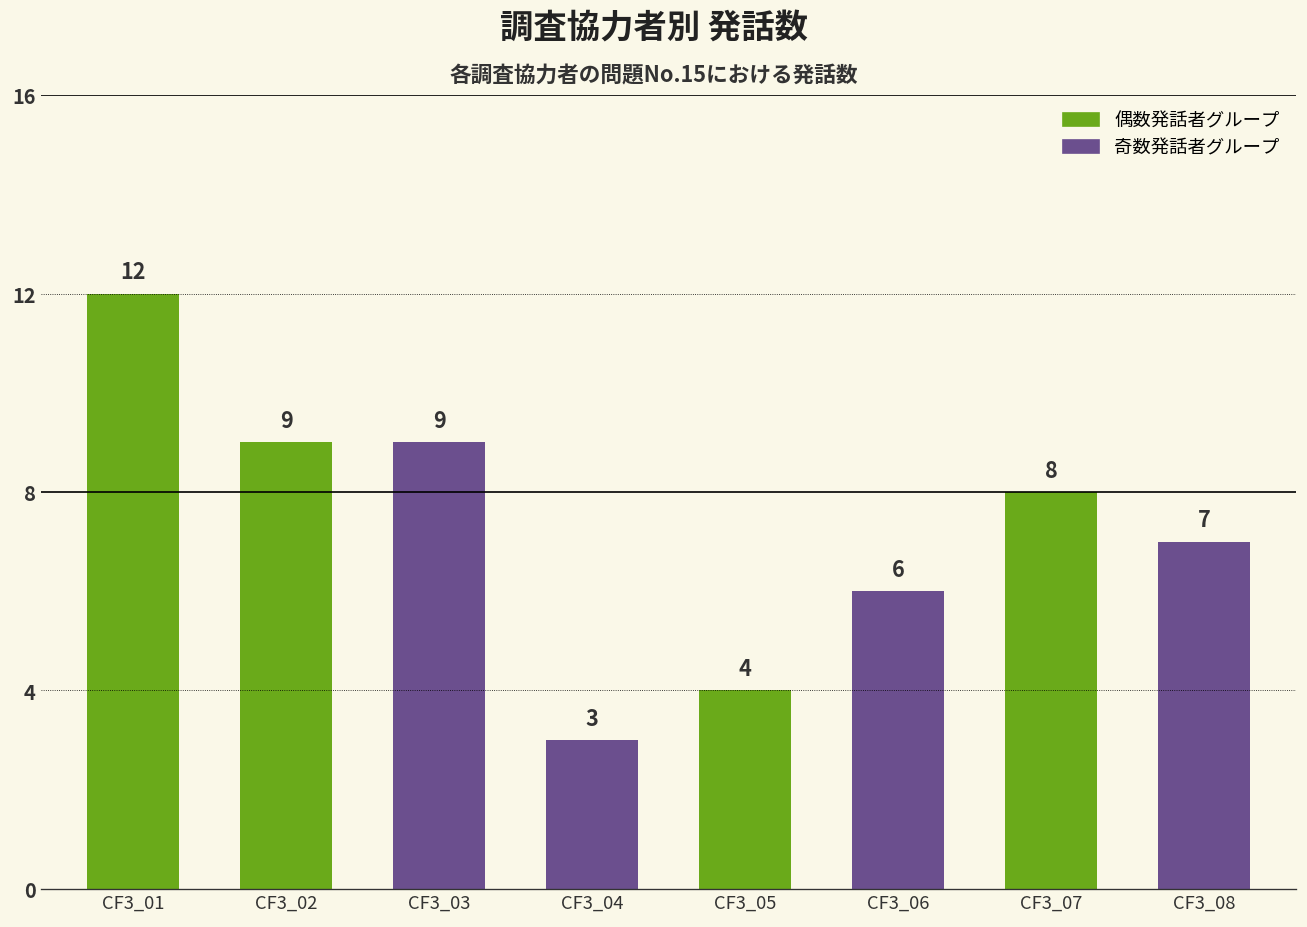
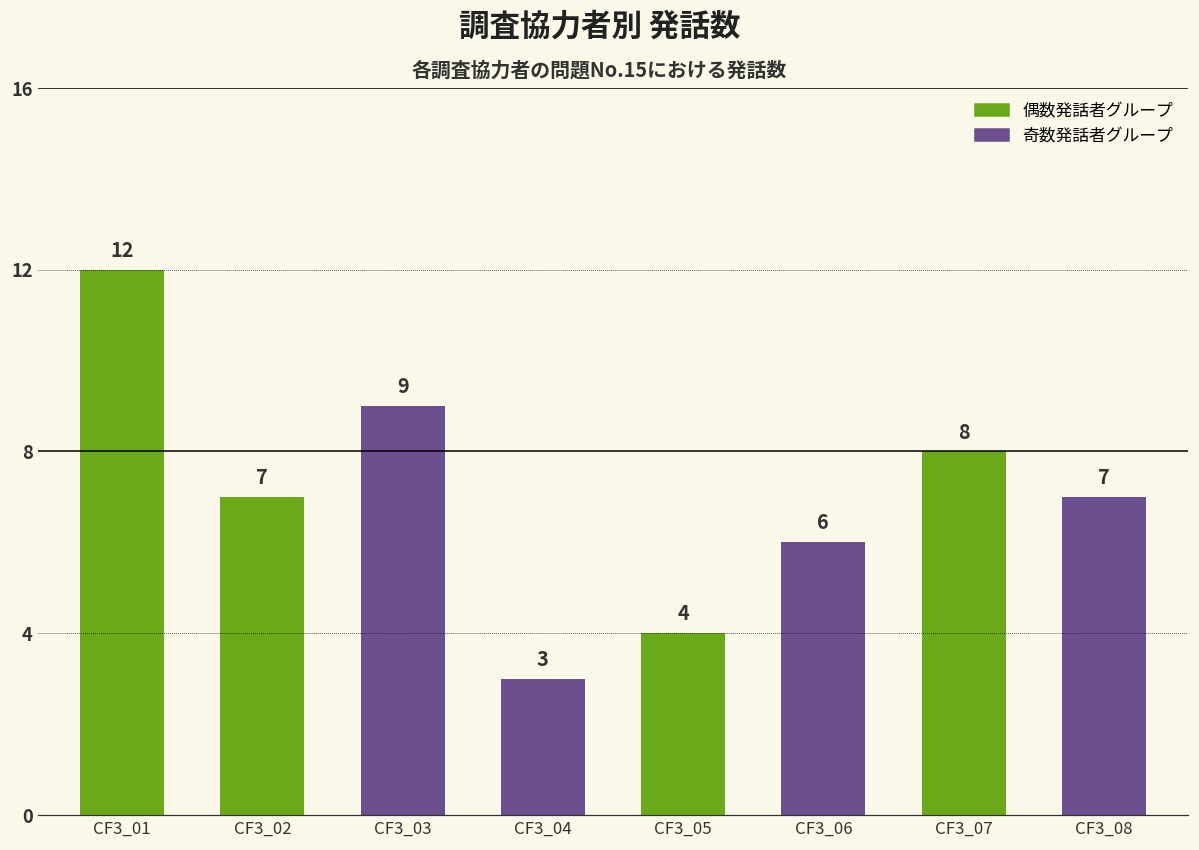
  {
    "CF3_01": 12,
-   "CF3_02": 9,
+   "CF3_02": 7,
    "CF3_03": 9,
    "CF3_04": 3,
    "CF3_05": 4,
    "CF3_06": 6,
    "CF3_07": 8,
    "CF3_08": 7
  }
